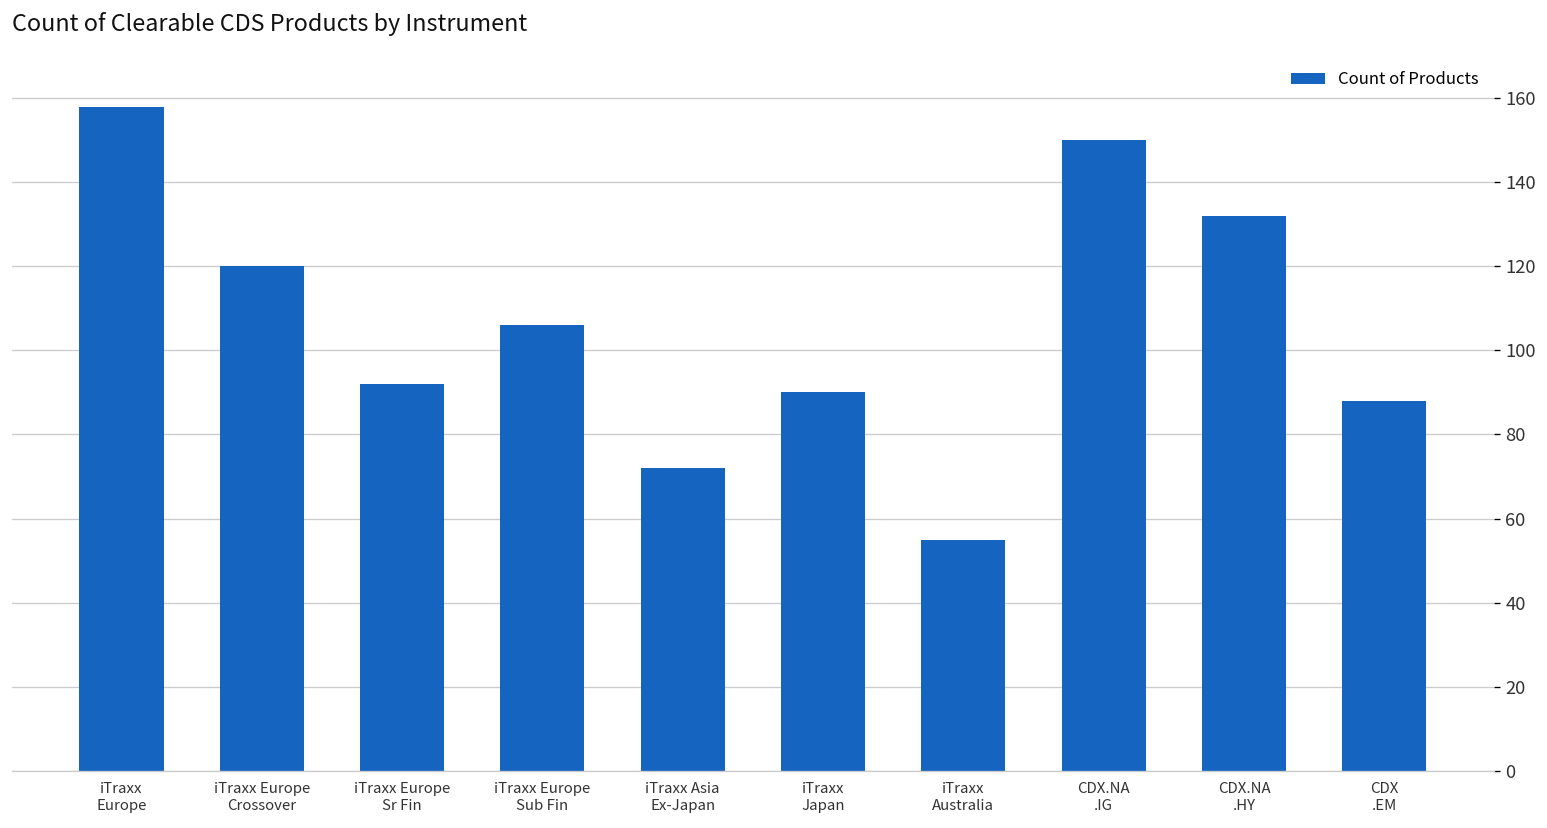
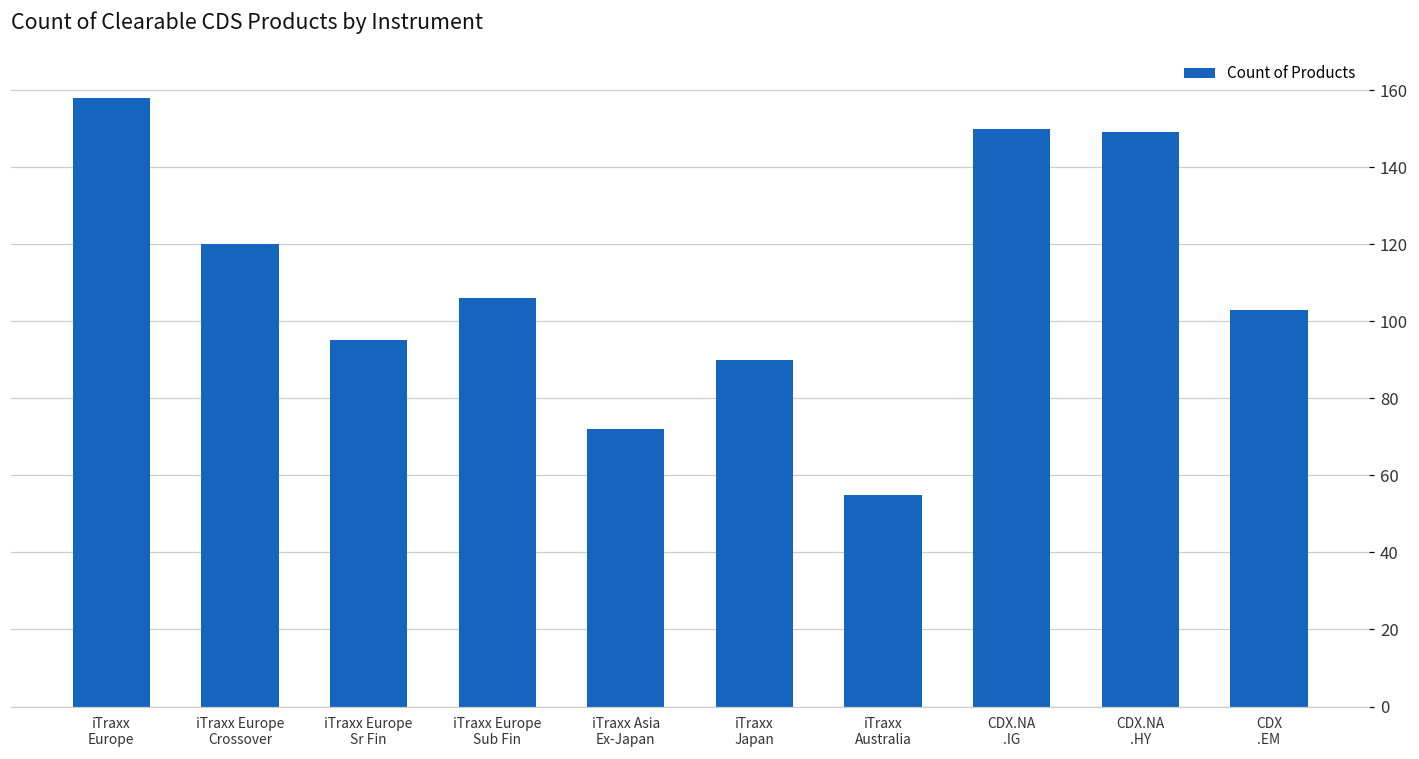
  {
    "iTraxx Europe": 158,
    "iTraxx Europe Crossover": 120,
-   "iTraxx Europe Sr Fin": 92,
+   "iTraxx Europe Sr Fin": 95,
    "iTraxx Europe Sub Fin": 106,
    "iTraxx Asia Ex-Japan": 72,
    "iTraxx Japan": 90,
    "iTraxx Australia": 55,
    "CDX.NA .IG": 150,
-   "CDX.NA .HY": 132,
-   "CDX .EM": 88
+   "CDX.NA .HY": 149,
+   "CDX .EM": 103
  }
